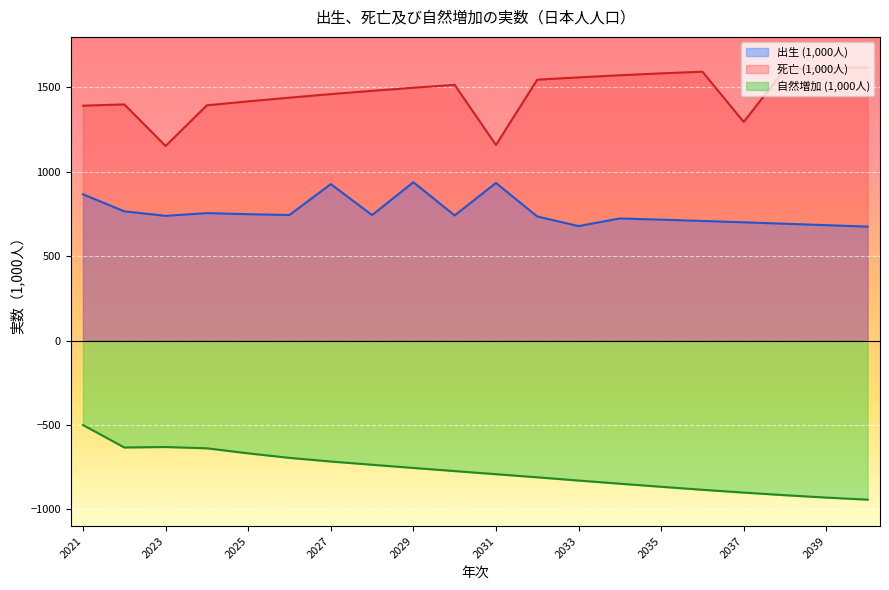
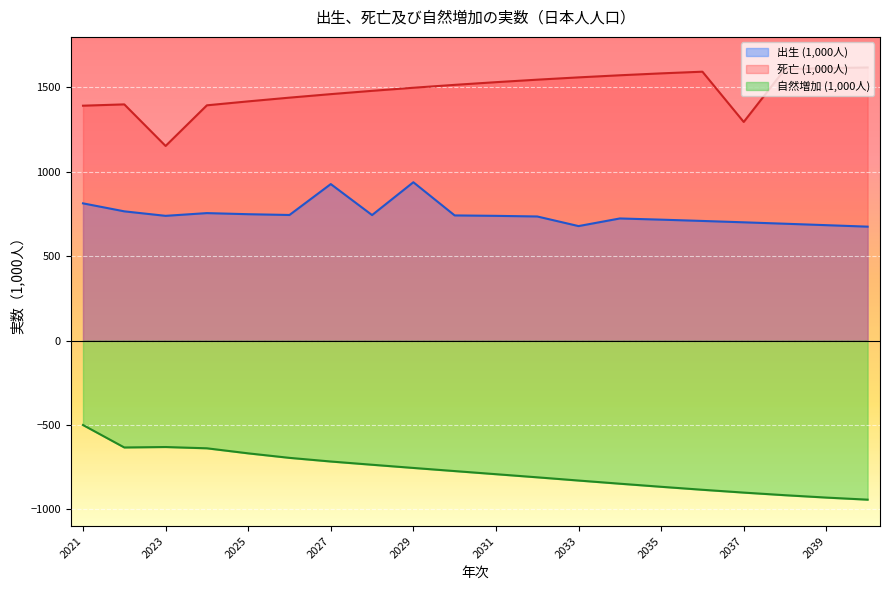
  {
    "出生 (1,000人)": {
-     "2021": 870,
+     "2021": 810,
      "2023": 740,
      "2025": 750,
      "2027": 930,
      "2029": 940,
-     "2031": 930,
+     "2031": 740,
      "2033": 680,
      "2035": 720,
      "2037": 700,
      "2039": 680
    },
    "死亡 (1,000人)": {
      "2021": 1390,
      "2023": 1150,
      "2025": 1420,
      "2027": 1460,
      "2029": 1500,
-     "2031": 1160,
+     "2031": 1530,
      "2033": 1560,
      "2035": 1580,
      "2037": 1300
    }
  }
